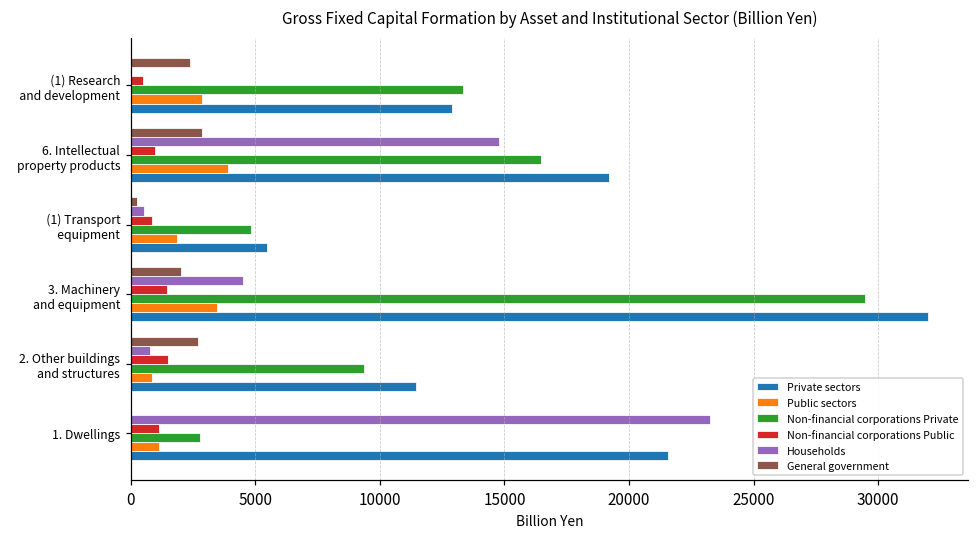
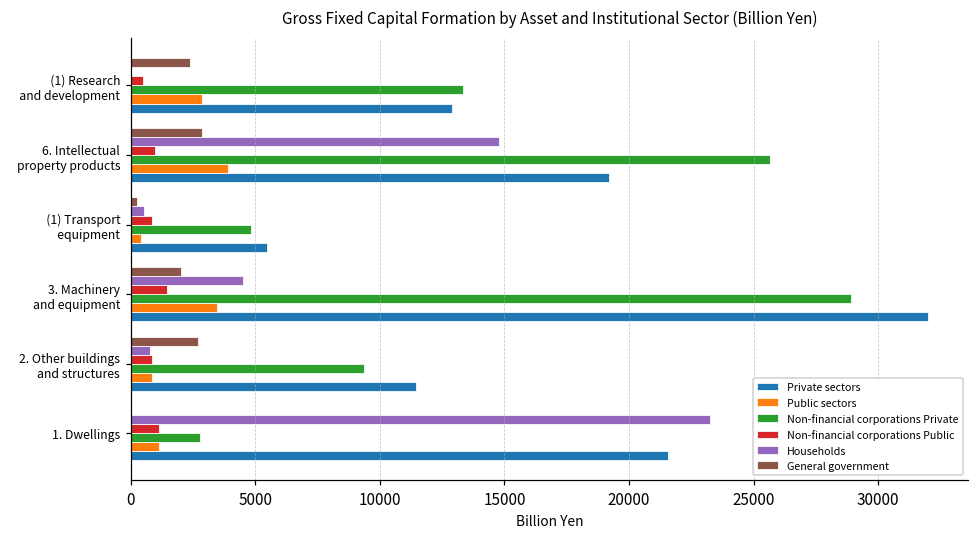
  {
    "Private sectors": {
      "(1) Research and development": 12900,
      "6. Intellectual property products": 19200,
      "(1) Transport equipment": 5500,
      "3. Machinery and equipment": 32000,
      "2. Other buildings and structures": 11500,
      "1. Dwellings": 21600
    },
    "Public sectors": {
      "(1) Research and development": 2900,
      "6. Intellectual property products": 3900,
-     "(1) Transport equipment": 1900,
+     "(1) Transport equipment": 400,
      "3. Machinery and equipment": 3400,
      "2. Other buildings and structures": 800,
      "1. Dwellings": 1100
    },
    "Non-financial corporations Private": {
      "(1) Research and development": 13300,
-     "6. Intellectual property products": 16500,
+     "6. Intellectual property products": 25700,
      "(1) Transport equipment": 4800,
-     "3. Machinery and equipment": 29500,
+     "3. Machinery and equipment": 28900,
      "2. Other buildings and structures": 9400,
      "1. Dwellings": 2800
    },
    "Non-financial corporations Public": {
      "(1) Research and development": 500,
      "6. Intellectual property products": 1000,
      "(1) Transport equipment": 800,
      "3. Machinery and equipment": 1500,
-     "2. Other buildings and structures": 1500,
+     "2. Other buildings and structures": 800,
      "1. Dwellings": 1100
    },
    "Households": {
      "(1) Research and development": 0,
      "6. Intellectual property products": 14800,
      "(1) Transport equipment": 500,
      "3. Machinery and equipment": 4500,
      "2. Other buildings and structures": 800,
      "1. Dwellings": 23200
    },
    "General government": {
      "(1) Research and development": 2400,
      "6. Intellectual property products": 2800,
      "(1) Transport equipment": 200,
      "3. Machinery and equipment": 2000,
      "2. Other buildings and structures": 2700,
      "1. Dwellings": 0
    }
  }
